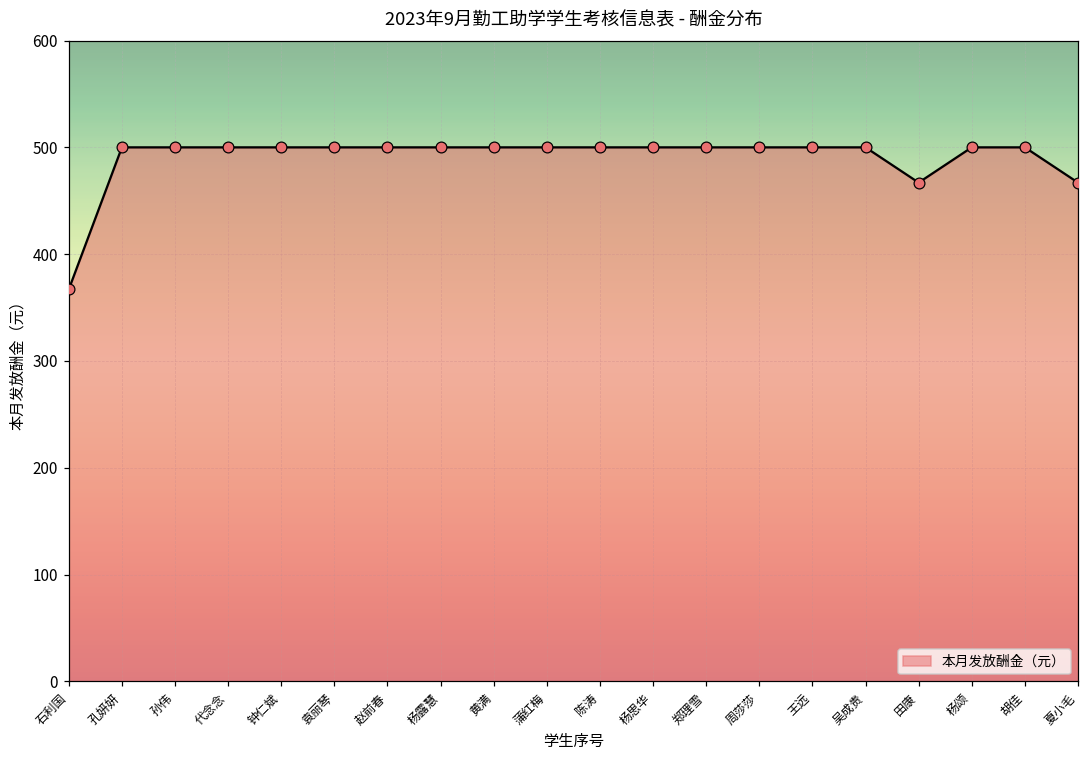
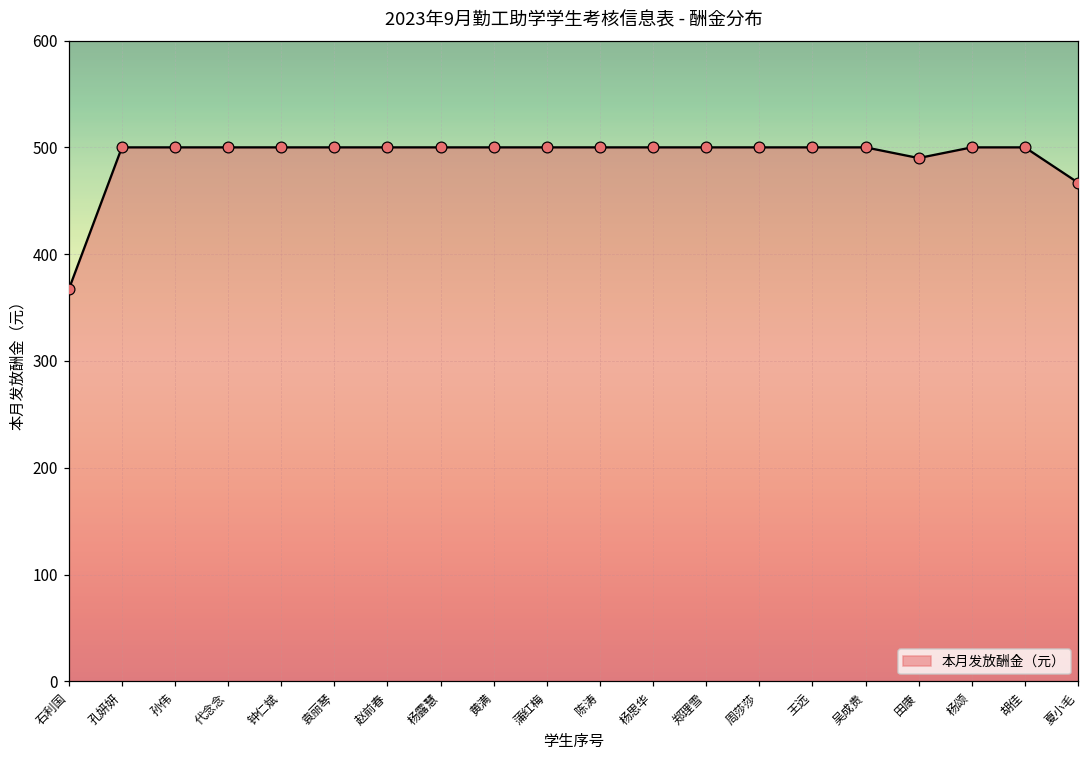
  {
    "石利国": 370,
    "孔妍妍": 500,
    "孙伟": 500,
    "代念念": 500,
    "钟仁斌": 500,
    "袁丽琴": 500,
    "赵前春": 500,
    "杨露慧": 500,
    "黄满": 500,
    "蒲红梅": 500,
    "陈涛": 500,
    "杨思华": 500,
    "郑理雪": 500,
    "周莎莎": 500,
    "王远": 500,
    "吴成贵": 500,
-   "田康": 470,
+   "田康": 490,
    "杨颂": 500,
    "胡佳": 500,
    "夏小毛": 470
  }
